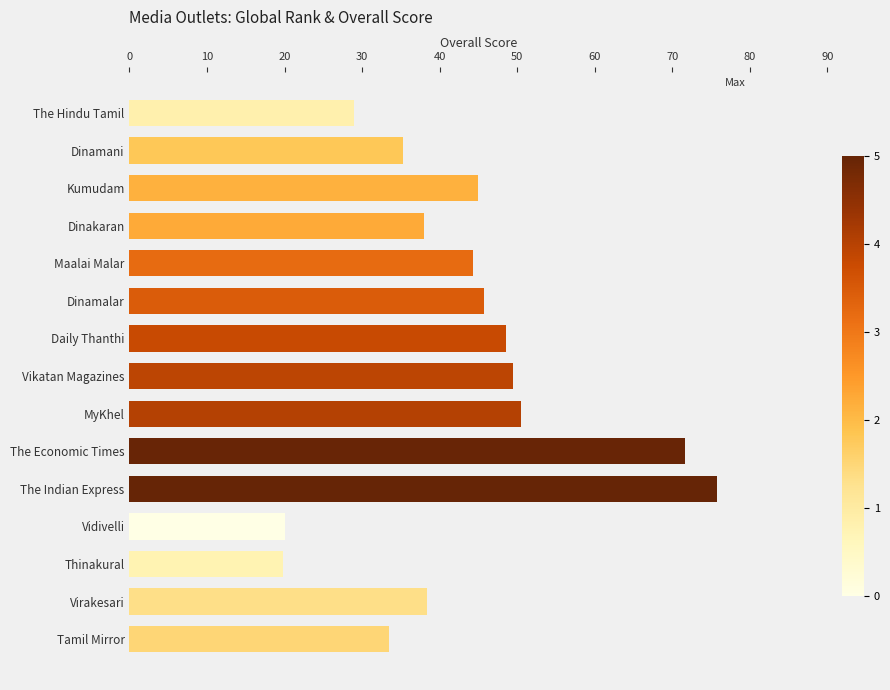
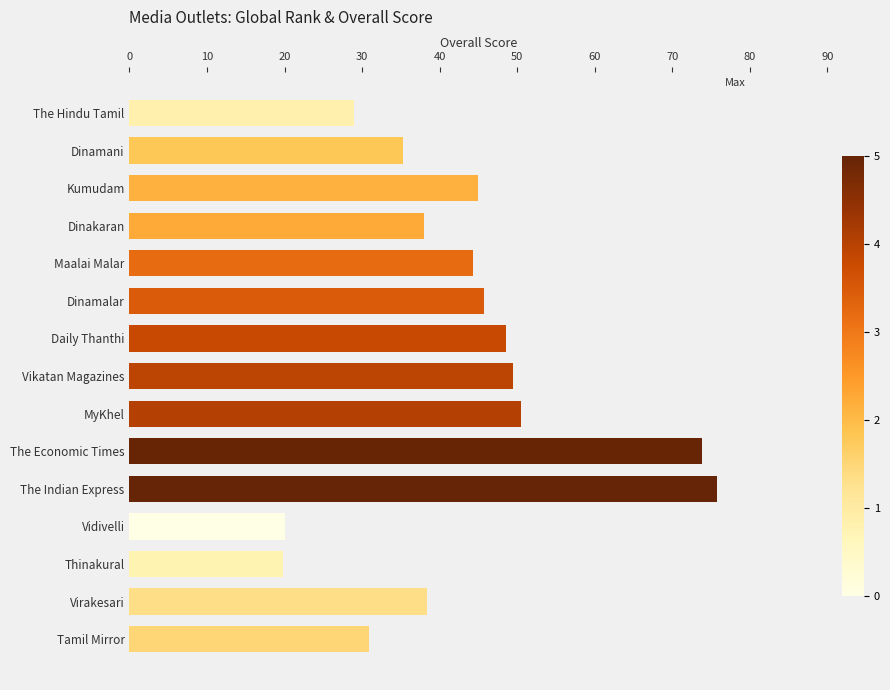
  {
    "The Hindu Tamil": 29,
    "Dinamani": 35,
    "Kumudam": 45,
    "Dinakaran": 38,
    "Maalai Malar": 44,
    "Dinamalar": 46,
    "Daily Thanthi": 49,
    "Vikatan Magazines": 50,
    "MyKhel": 51,
-   "The Economic Times": 72,
+   "The Economic Times": 74,
    "The Indian Express": 76,
    "Vidivelli": 20,
    "Thinakural": 20,
    "Virakesari": 38,
-   "Tamil Mirror": 34
+   "Tamil Mirror": 31
  }
